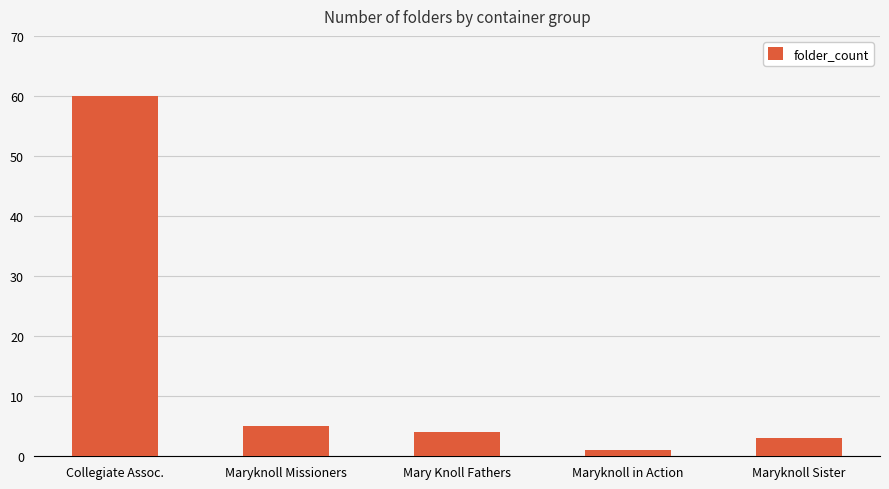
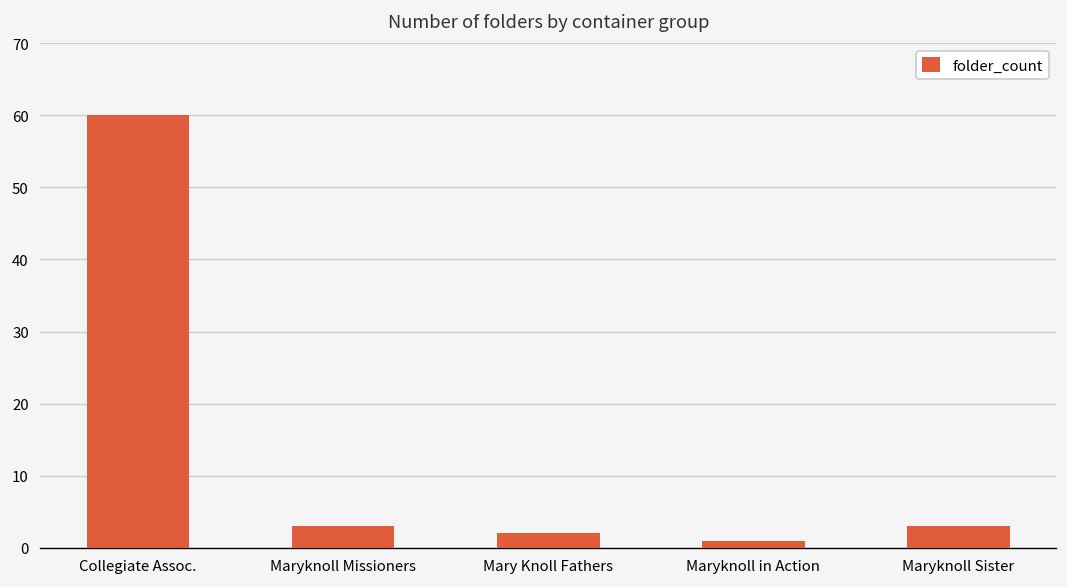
  {
    "Collegiate Assoc.": 60,
-   "Maryknoll Missioners": 5,
-   "Mary Knoll Fathers": 4,
+   "Maryknoll Missioners": 3,
+   "Mary Knoll Fathers": 2,
    "Maryknoll in Action": 1,
    "Maryknoll Sister": 3
  }
